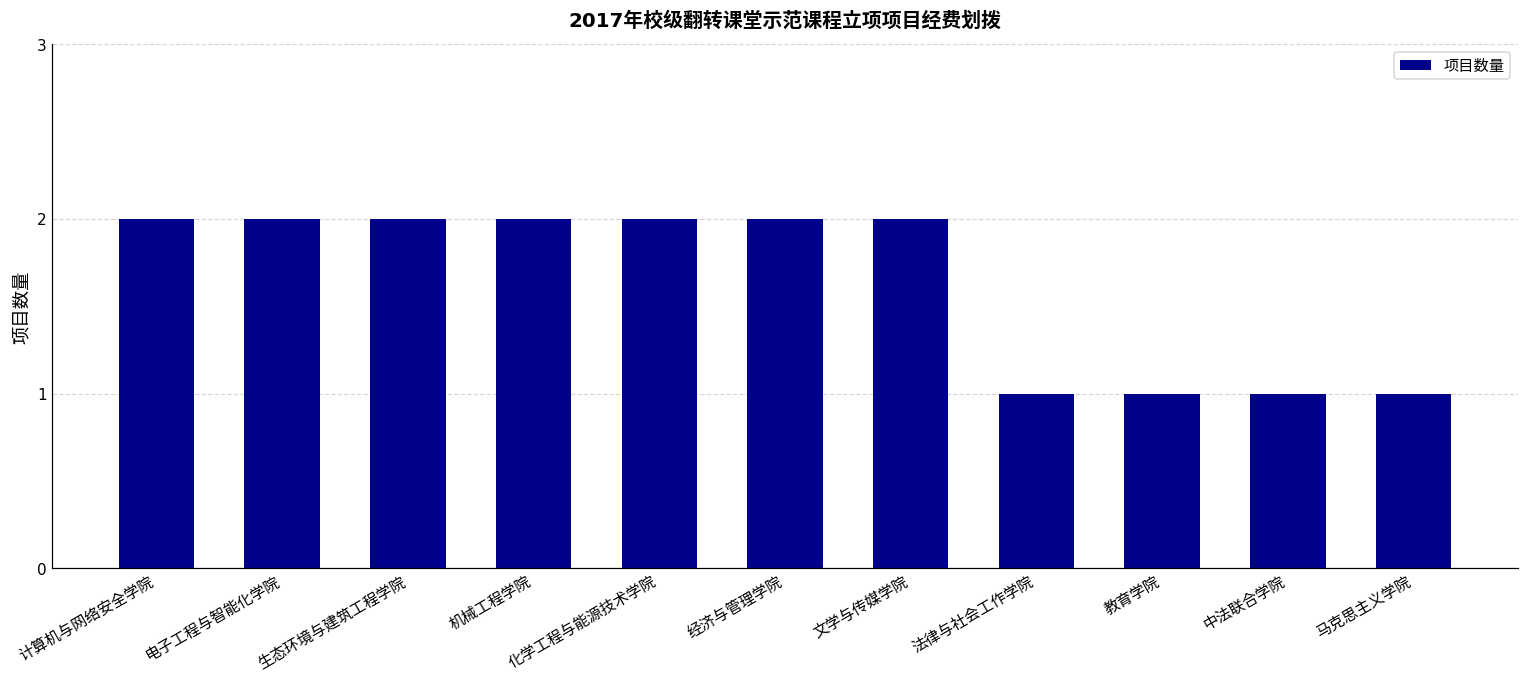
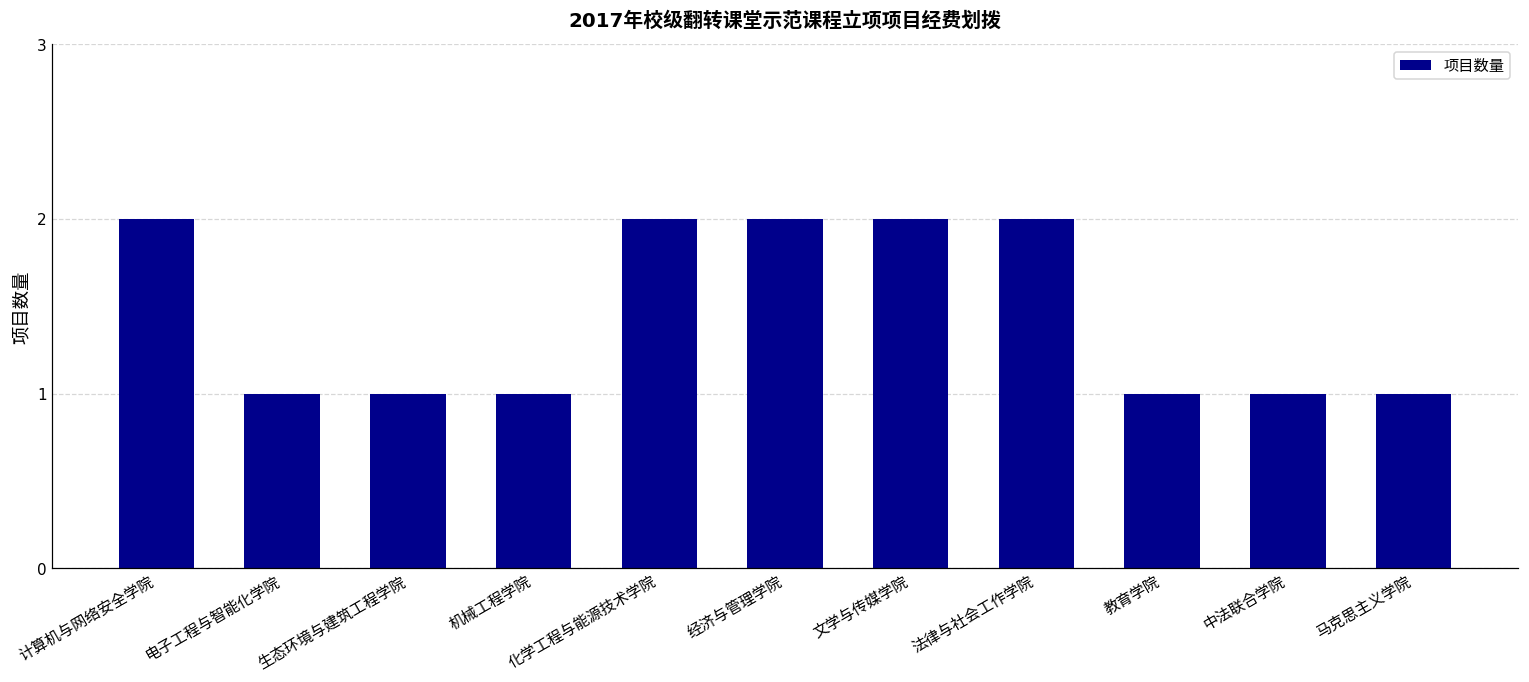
  {
    "计算机与网络安全学院": 2,
-   "电子工程与智能化学院": 2,
-   "生态环境与建筑工程学院": 2,
-   "机械工程学院": 2,
+   "电子工程与智能化学院": 1,
+   "生态环境与建筑工程学院": 1,
+   "机械工程学院": 1,
    "化学工程与能源技术学院": 2,
    "经济与管理学院": 2,
    "文学与传媒学院": 2,
-   "法律与社会工作学院": 1,
+   "法律与社会工作学院": 2,
    "教育学院": 1,
    "中法联合学院": 1,
    "马克思主义学院": 1
  }
